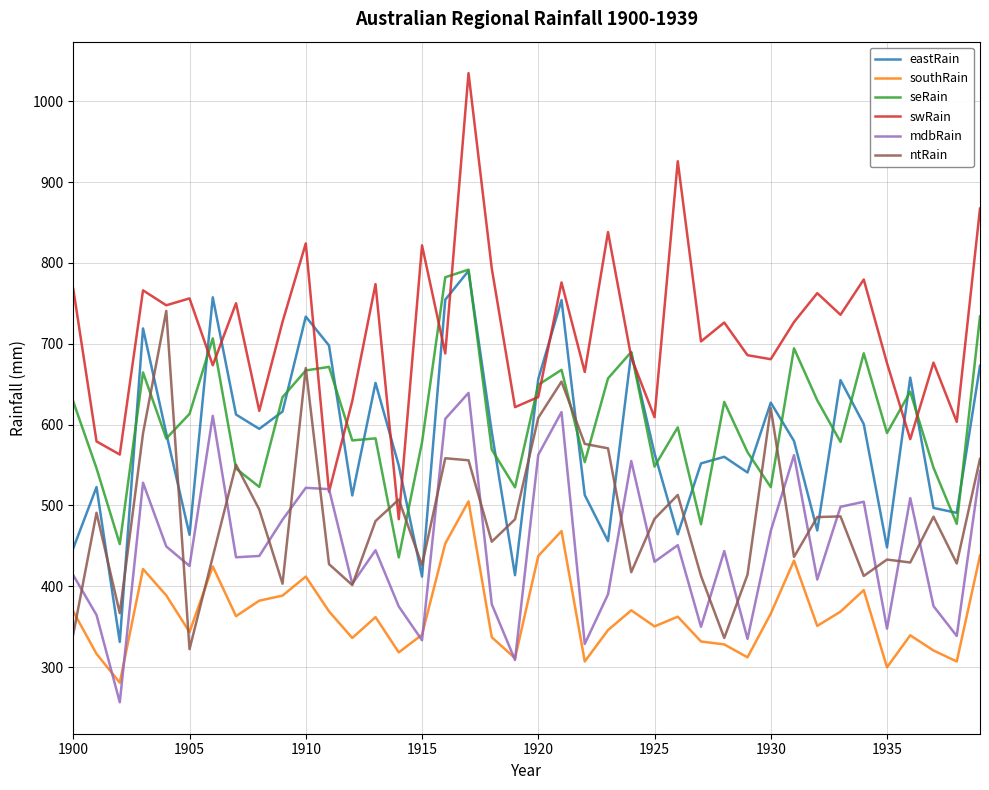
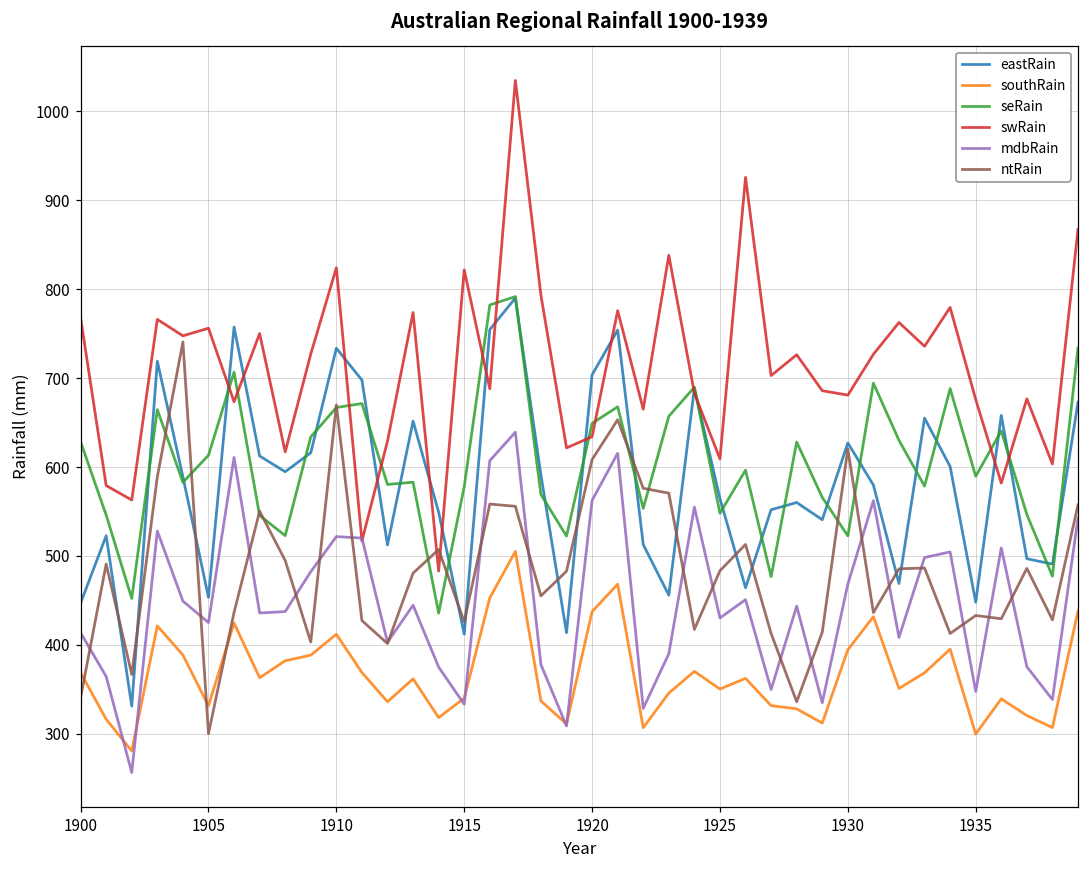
  {
    "eastRain": {
      "1900": 450,
-     "1905": 460,
+     "1905": 450,
      "1910": 730,
      "1915": 410,
-     "1920": 660,
+     "1920": 700,
      "1925": 560,
      "1930": 630,
      "1935": 450
    },
    "southRain": {
      "1900": 370,
-     "1905": 340,
+     "1905": 330,
      "1910": 410,
      "1915": 340,
      "1920": 440,
      "1925": 350,
-     "1930": 370,
+     "1930": 390,
      "1935": 300
    },
    "seRain": {
      "1900": 630,
      "1905": 610,
      "1915": 580,
      "1920": 650,
      "1925": 550,
      "1930": 520,
      "1935": 590
    },
    "swRain": {
      "1900": 770,
      "1905": 760,
      "1910": 820,
      "1915": 820,
      "1920": 630,
      "1925": 610,
      "1930": 680,
      "1935": 680
    },
    "mdbRain": {
      "1900": 410,
      "1905": 430,
      "1910": 520,
      "1915": 330,
      "1920": 560,
      "1925": 430,
      "1930": 470,
      "1935": 350
    },
    "ntRain": {
      "1900": 340,
-     "1905": 320,
+     "1905": 300,
      "1915": 430,
      "1920": 610,
      "1925": 480,
      "1930": 620,
      "1935": 430
    }
  }
